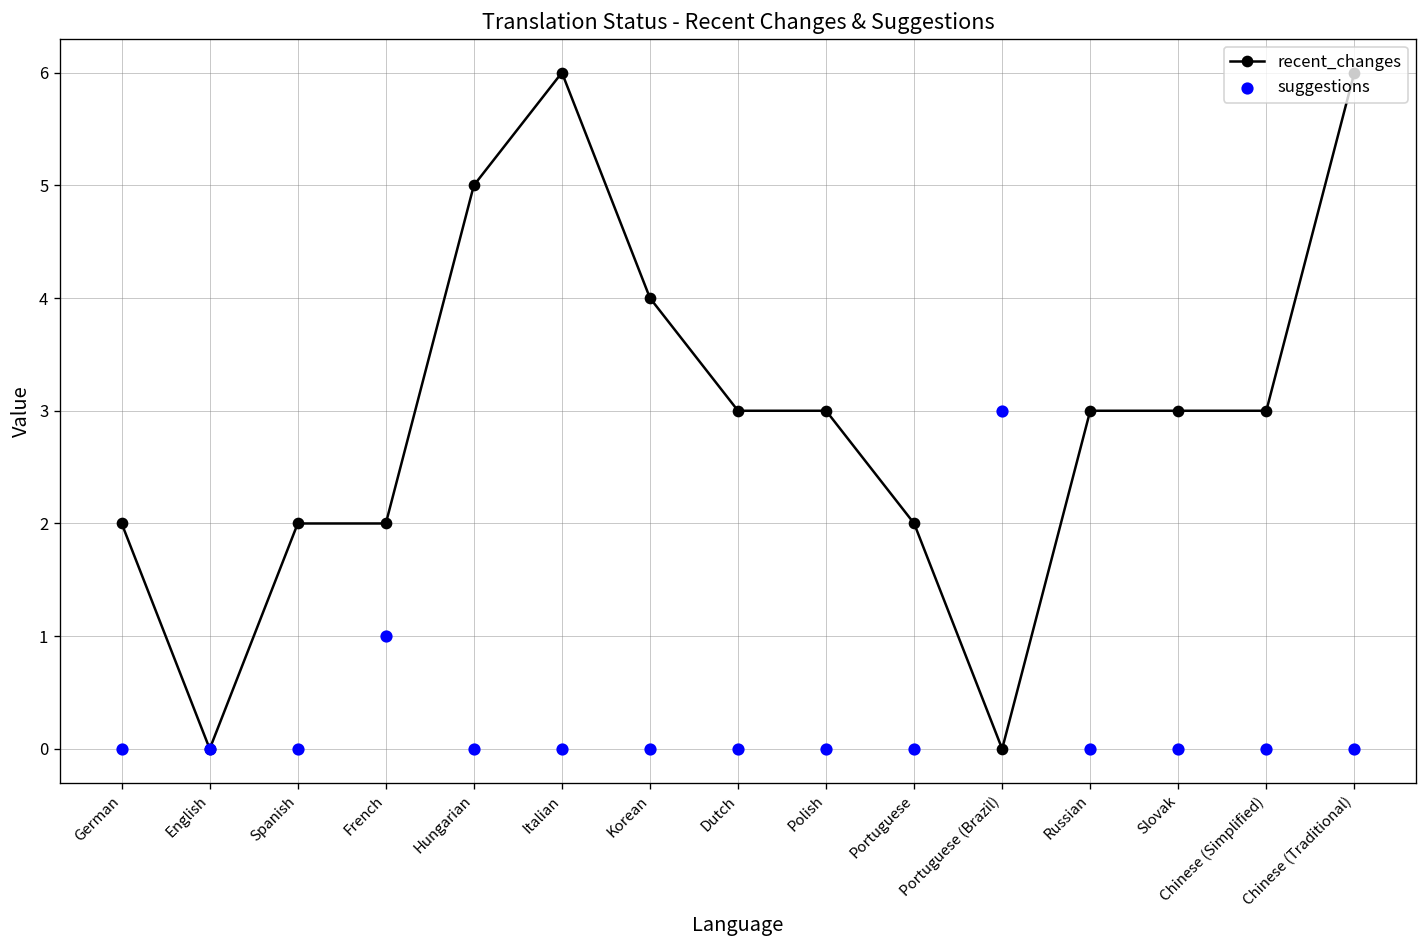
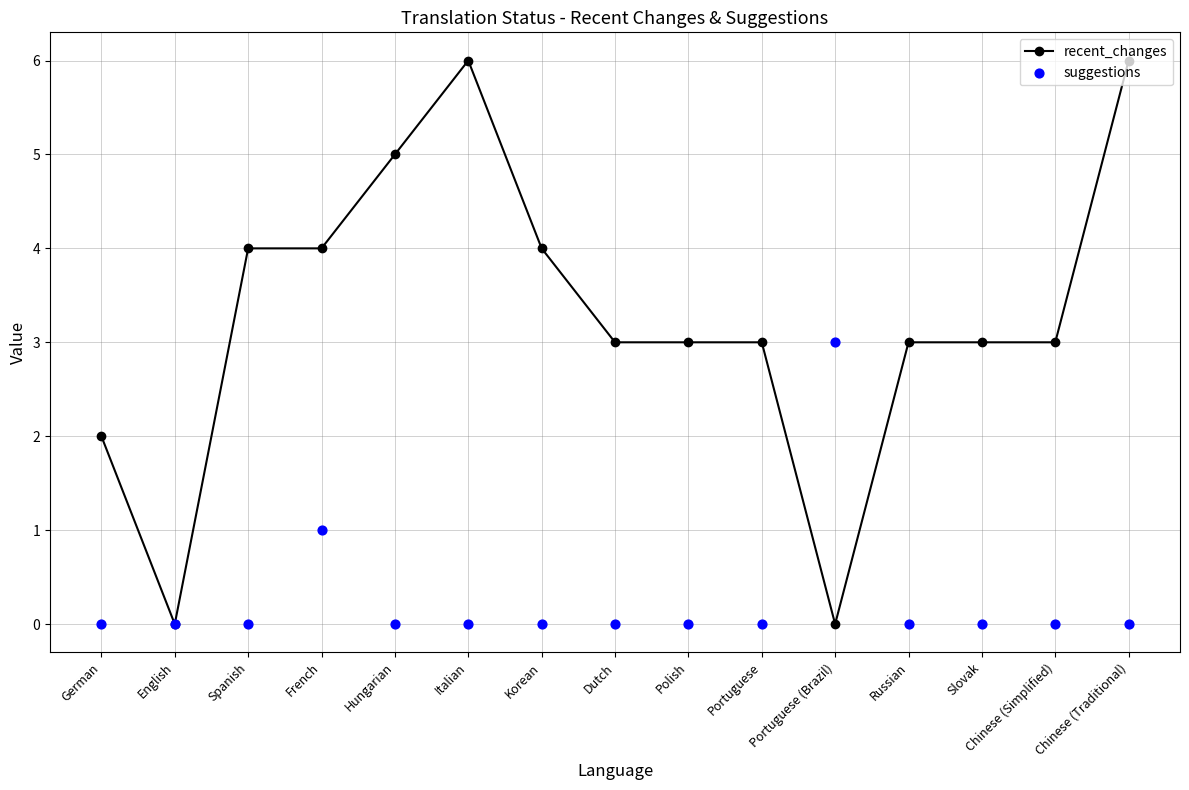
  {
    "recent_changes": {
      "German": 2,
-     "Spanish": 2,
-     "French": 2,
+     "Spanish": 4,
+     "French": 4,
      "Hungarian": 5,
      "Italian": 6,
      "Korean": 4,
      "Dutch": 3,
      "Polish": 3,
-     "Portuguese": 2,
+     "Portuguese": 3,
      "Portuguese (Brazil)": 0,
      "Russian": 3,
      "Slovak": 3,
      "Chinese (Simplified)": 3
    }
  }
